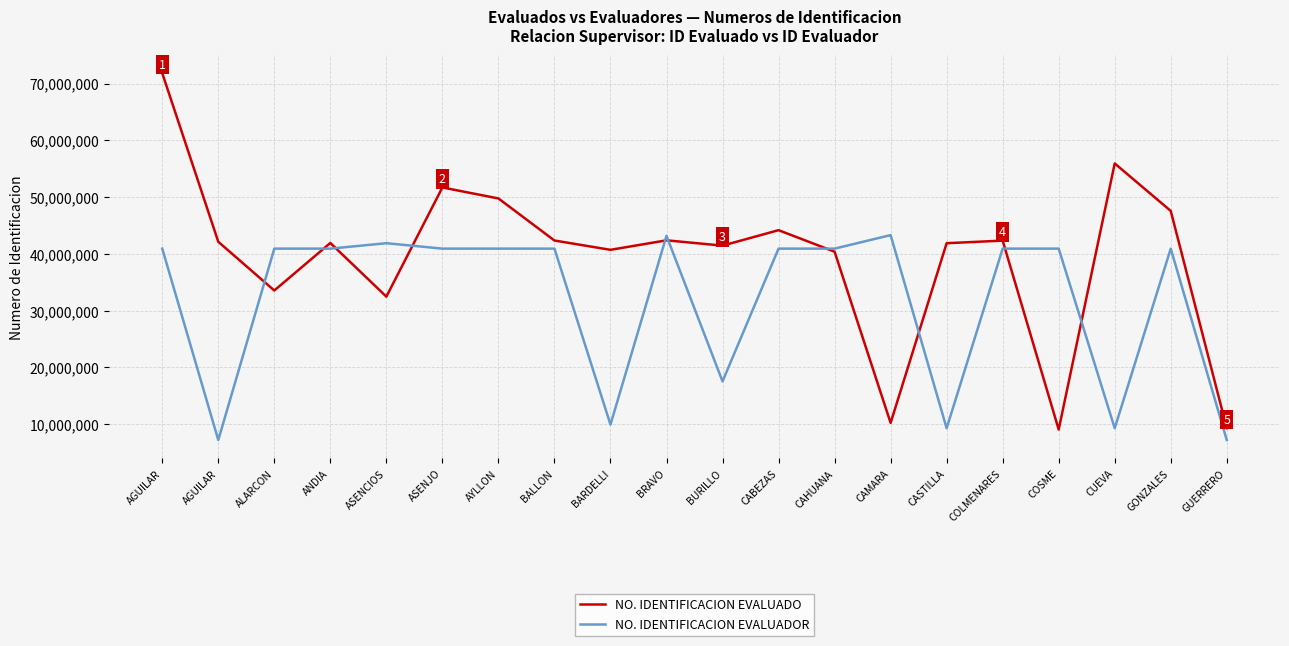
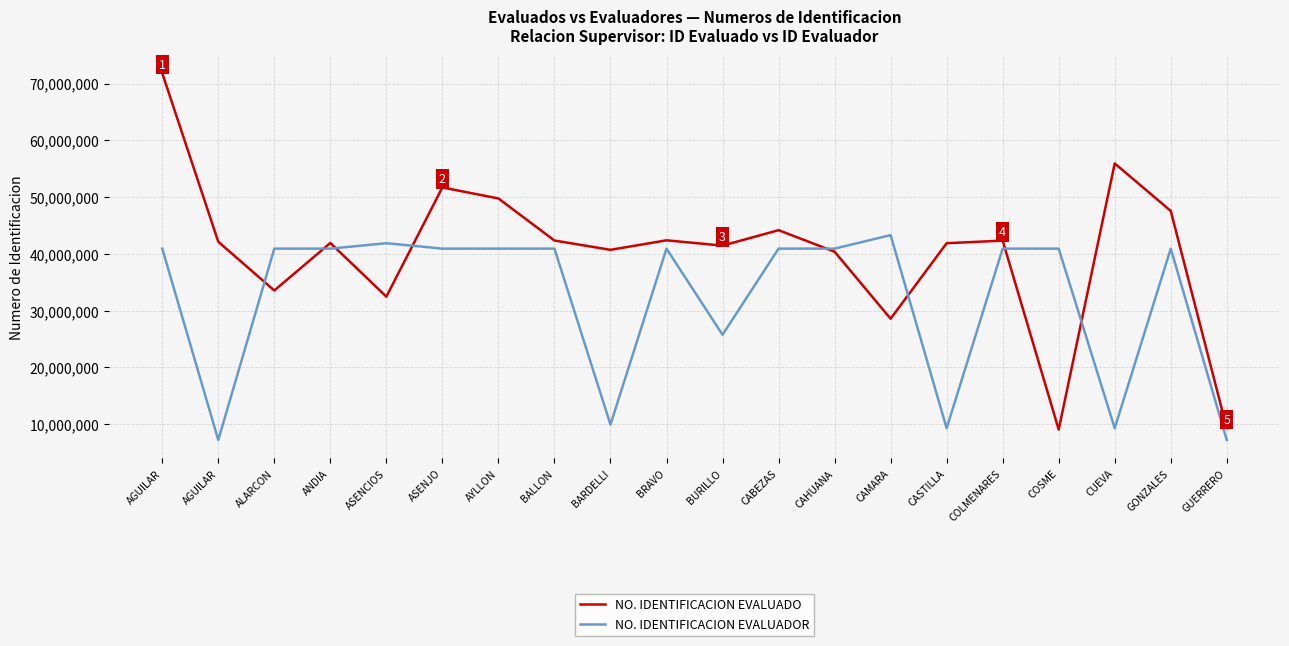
  {
    "NO. IDENTIFICACION EVALUADO": {
      "ALARCON": "34,000,000",
      "ANDIA": "42,000,000",
      "ASENCIOS": "32,000,000",
      "AYLLON": "50,000,000",
      "BALLON": "42,000,000",
      "BARDELLI": "41,000,000",
      "BRAVO": "42,000,000",
      "CABEZAS": "44,000,000",
      "CAHUANA": "40,000,000",
-     "CAMARA": "10,000,000",
+     "CAMARA": "29,000,000",
      "CASTILLA": "42,000,000",
      "COSME": "9,000,000",
      "CUEVA": "56,000,000",
      "GONZALES": "48,000,000"
    },
    "NO. IDENTIFICACION EVALUADOR": {
      "ALARCON": "41,000,000",
      "ANDIA": "41,000,000",
      "ASENCIOS": "42,000,000",
      "ASENJO": "41,000,000",
      "AYLLON": "41,000,000",
      "BALLON": "41,000,000",
      "BARDELLI": "10,000,000",
-     "BRAVO": "43,000,000",
-     "BURILLO": "18,000,000",
+     "BRAVO": "41,000,000",
+     "BURILLO": "26,000,000",
      "CABEZAS": "41,000,000",
      "CAHUANA": "41,000,000",
      "CAMARA": "43,000,000",
      "CASTILLA": "9,000,000",
      "COLMENARES": "41,000,000",
      "COSME": "41,000,000",
      "CUEVA": "9,000,000",
      "GONZALES": "41,000,000",
      "GUERRERO": "7,000,000"
    }
  }
